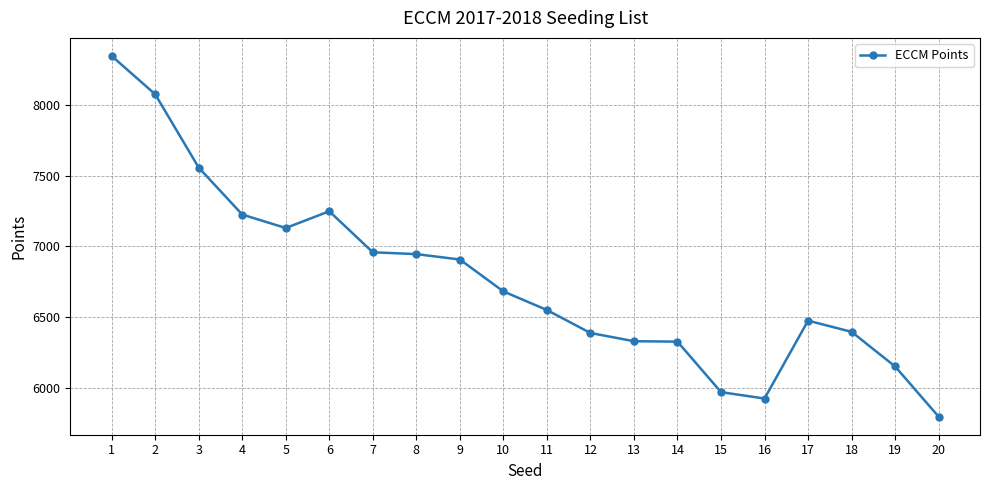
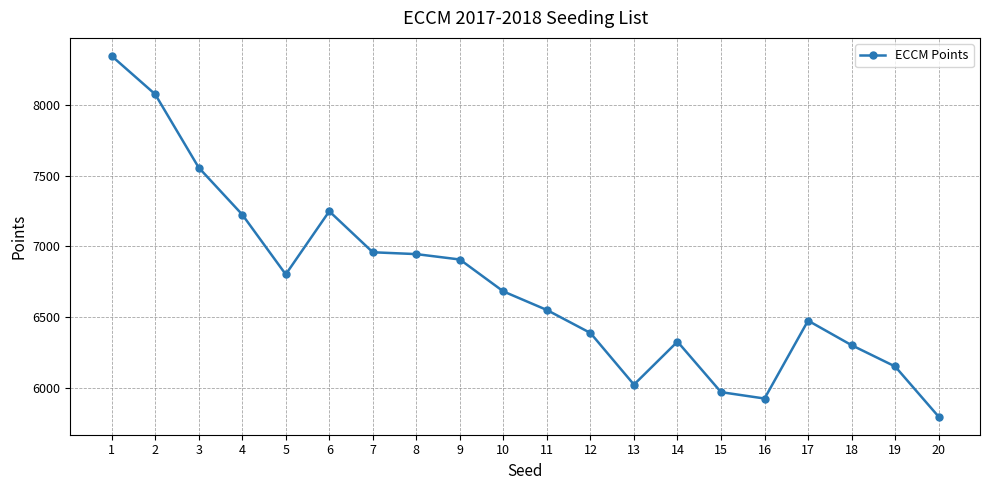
  {
    "1": 8340,
    "2": 8070,
    "3": 7560,
    "4": 7230,
-   "5": 7130,
+   "5": 6800,
    "6": 7250,
    "7": 6960,
    "8": 6950,
    "9": 6910,
    "10": 6680,
    "11": 6550,
    "12": 6390,
-   "13": 6330,
+   "13": 6030,
    "14": 6330,
    "15": 5970,
    "16": 5930,
    "17": 6480,
-   "18": 6400,
+   "18": 6300,
    "19": 6150,
    "20": 5800
  }
